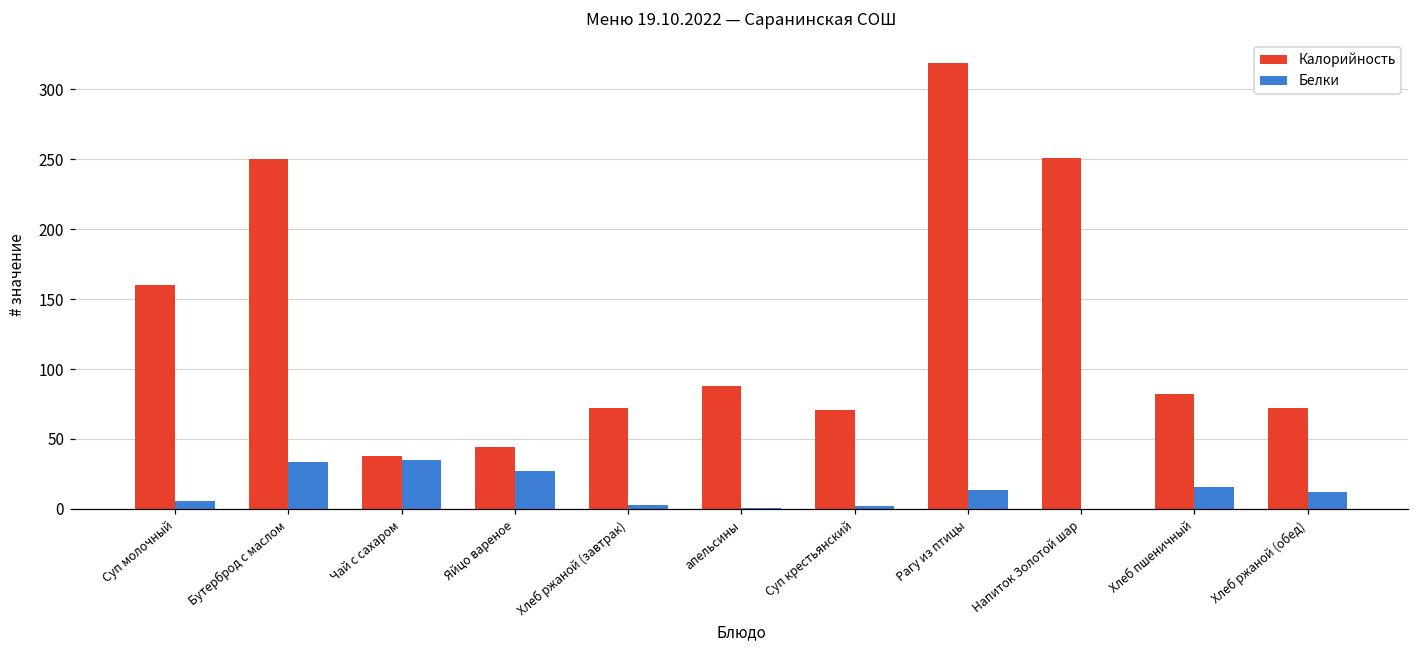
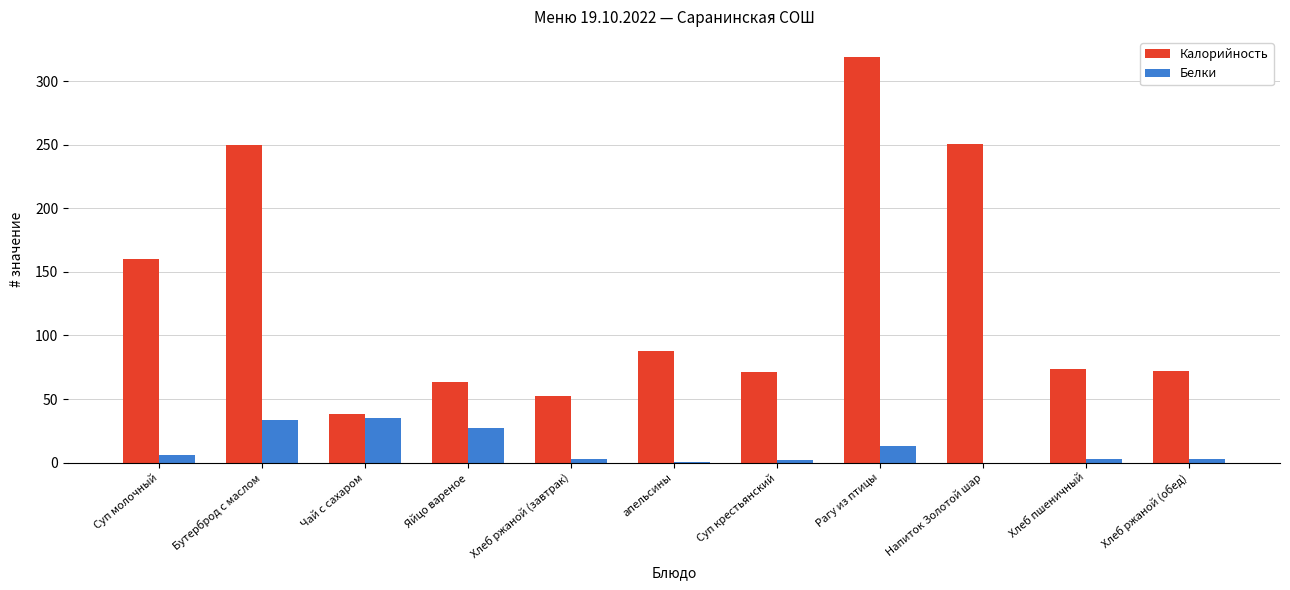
  {
    "Калорийность": {
      "Суп молочный": 160,
      "Бутерброд с маслом": 250,
      "Чай с сахаром": 38,
-     "Яйцо вареное": 44,
-     "Хлеб ржаной (завтрак)": 72,
+     "Яйцо вареное": 63,
+     "Хлеб ржаной (завтрак)": 52,
      "апельсины": 88,
      "Суп крестьянский": 71,
      "Рагу из птицы": 319,
      "Напиток Золотой шар": 251,
-     "Хлеб пшеничный": 82,
+     "Хлеб пшеничный": 74,
      "Хлеб ржаной (обед)": 72
    },
    "Белки": {
      "Суп молочный": 6,
      "Бутерброд с маслом": 33,
      "Чай с сахаром": 35,
      "Яйцо вареное": 27,
      "Хлеб ржаной (завтрак)": 3,
      "Рагу из птицы": 13,
      "Напиток Золотой шар": 0,
-     "Хлеб пшеничный": 15,
-     "Хлеб ржаной (обед)": 12
+     "Хлеб пшеничный": 3,
+     "Хлеб ржаной (обед)": 3
    }
  }
